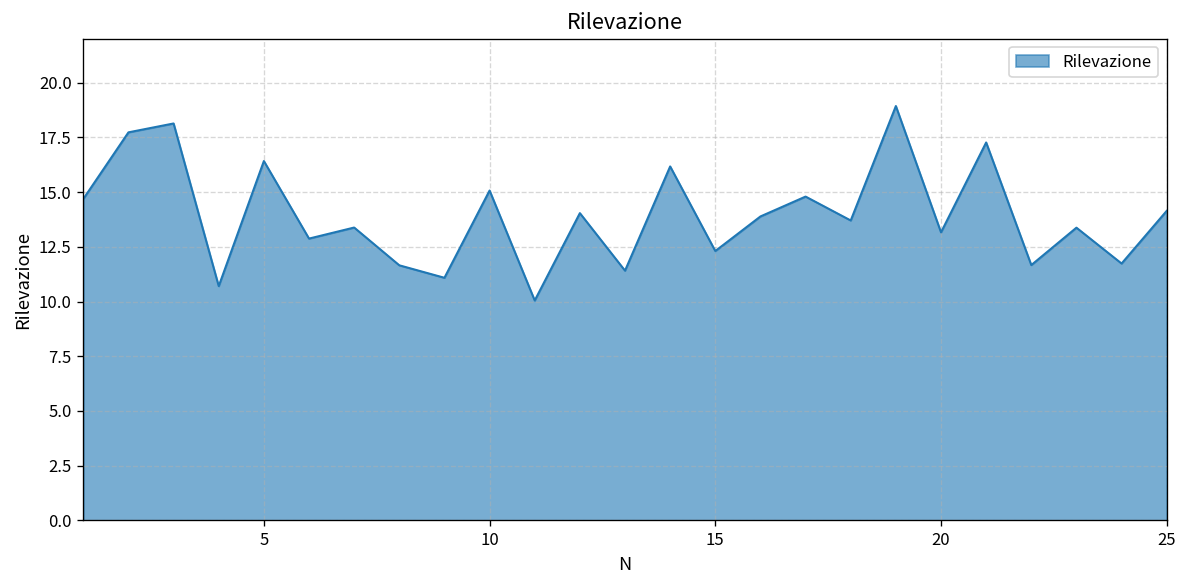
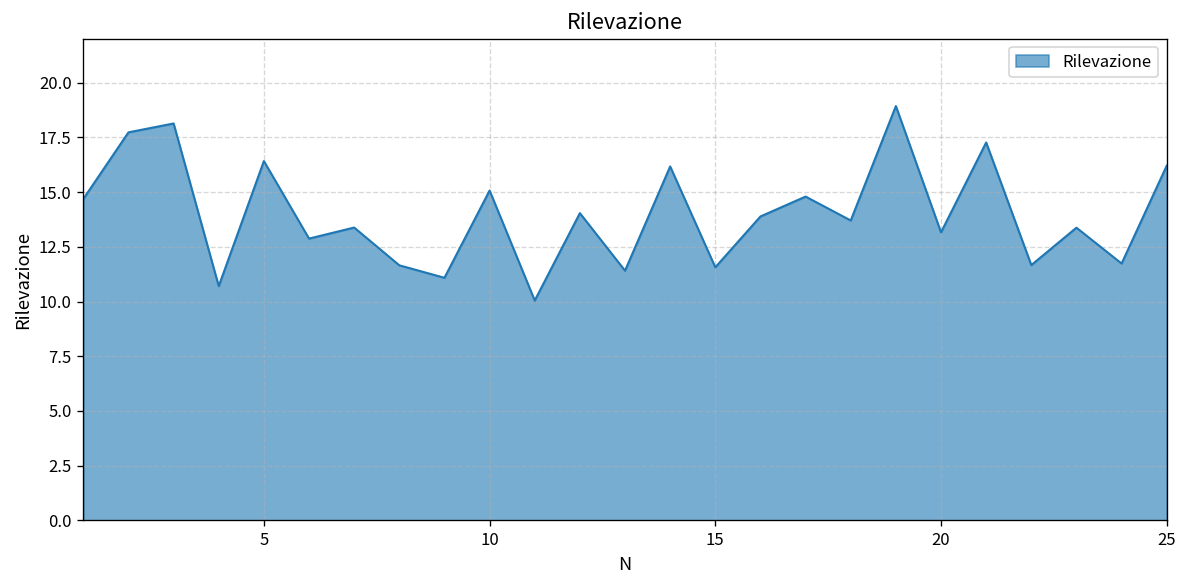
  {
    "5": 16.4,
    "10": 15.1,
-   "15": 12.3,
+   "15": 11.6,
    "20": 13.2,
-   "25": 14.1
+   "25": 16.2
  }
